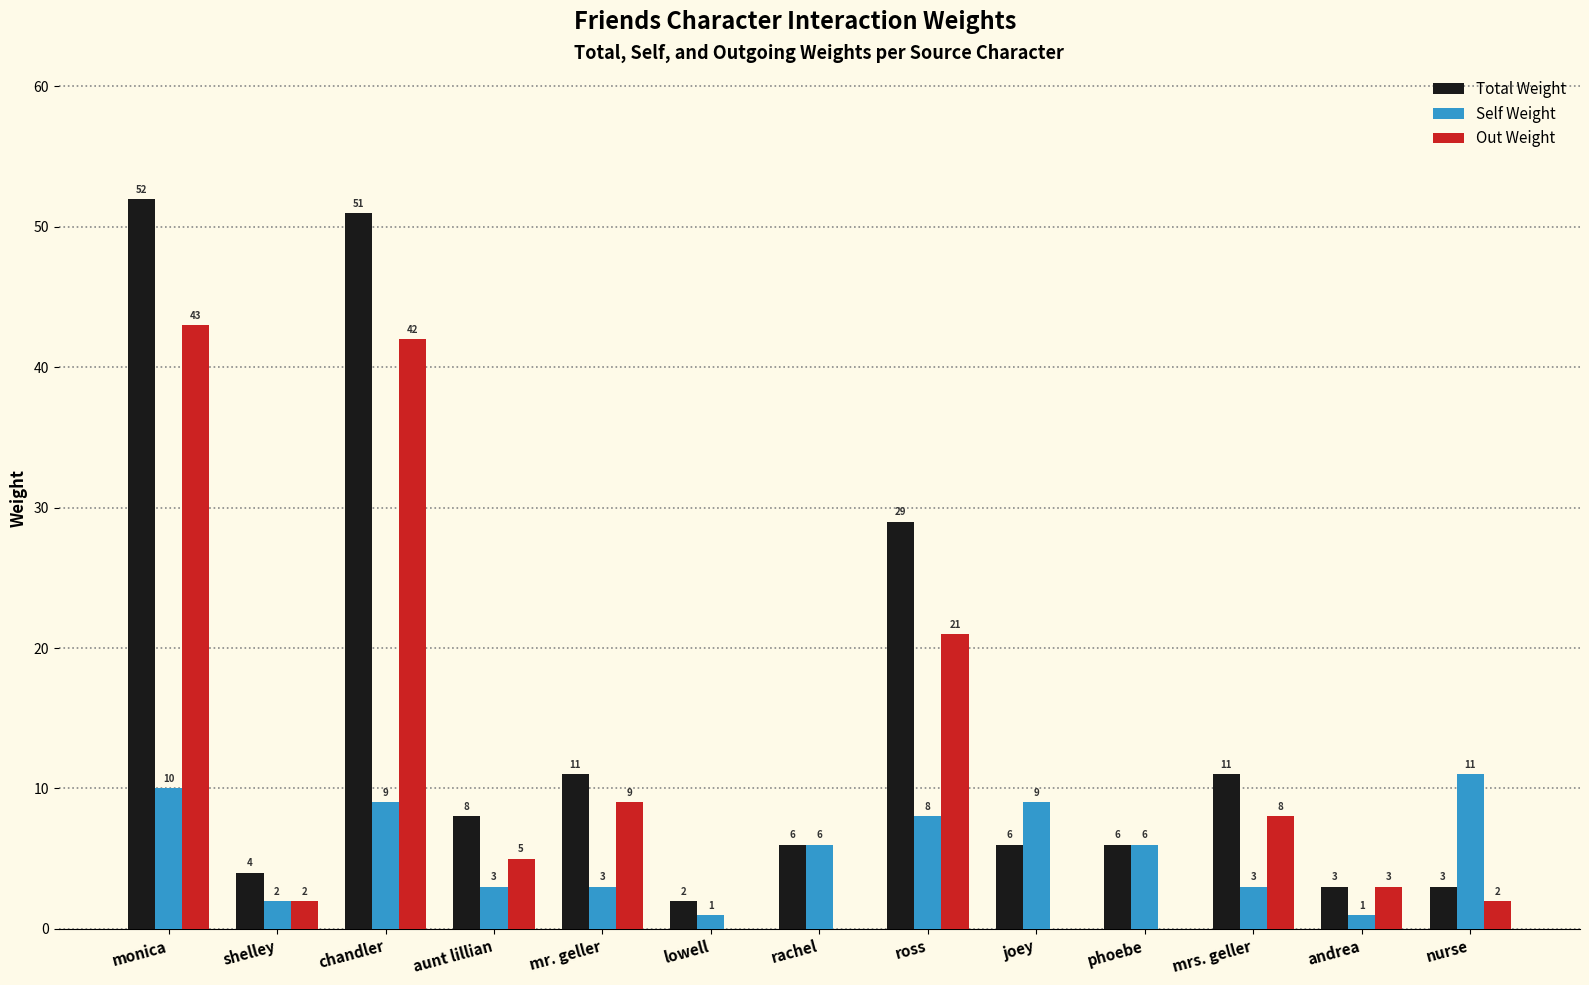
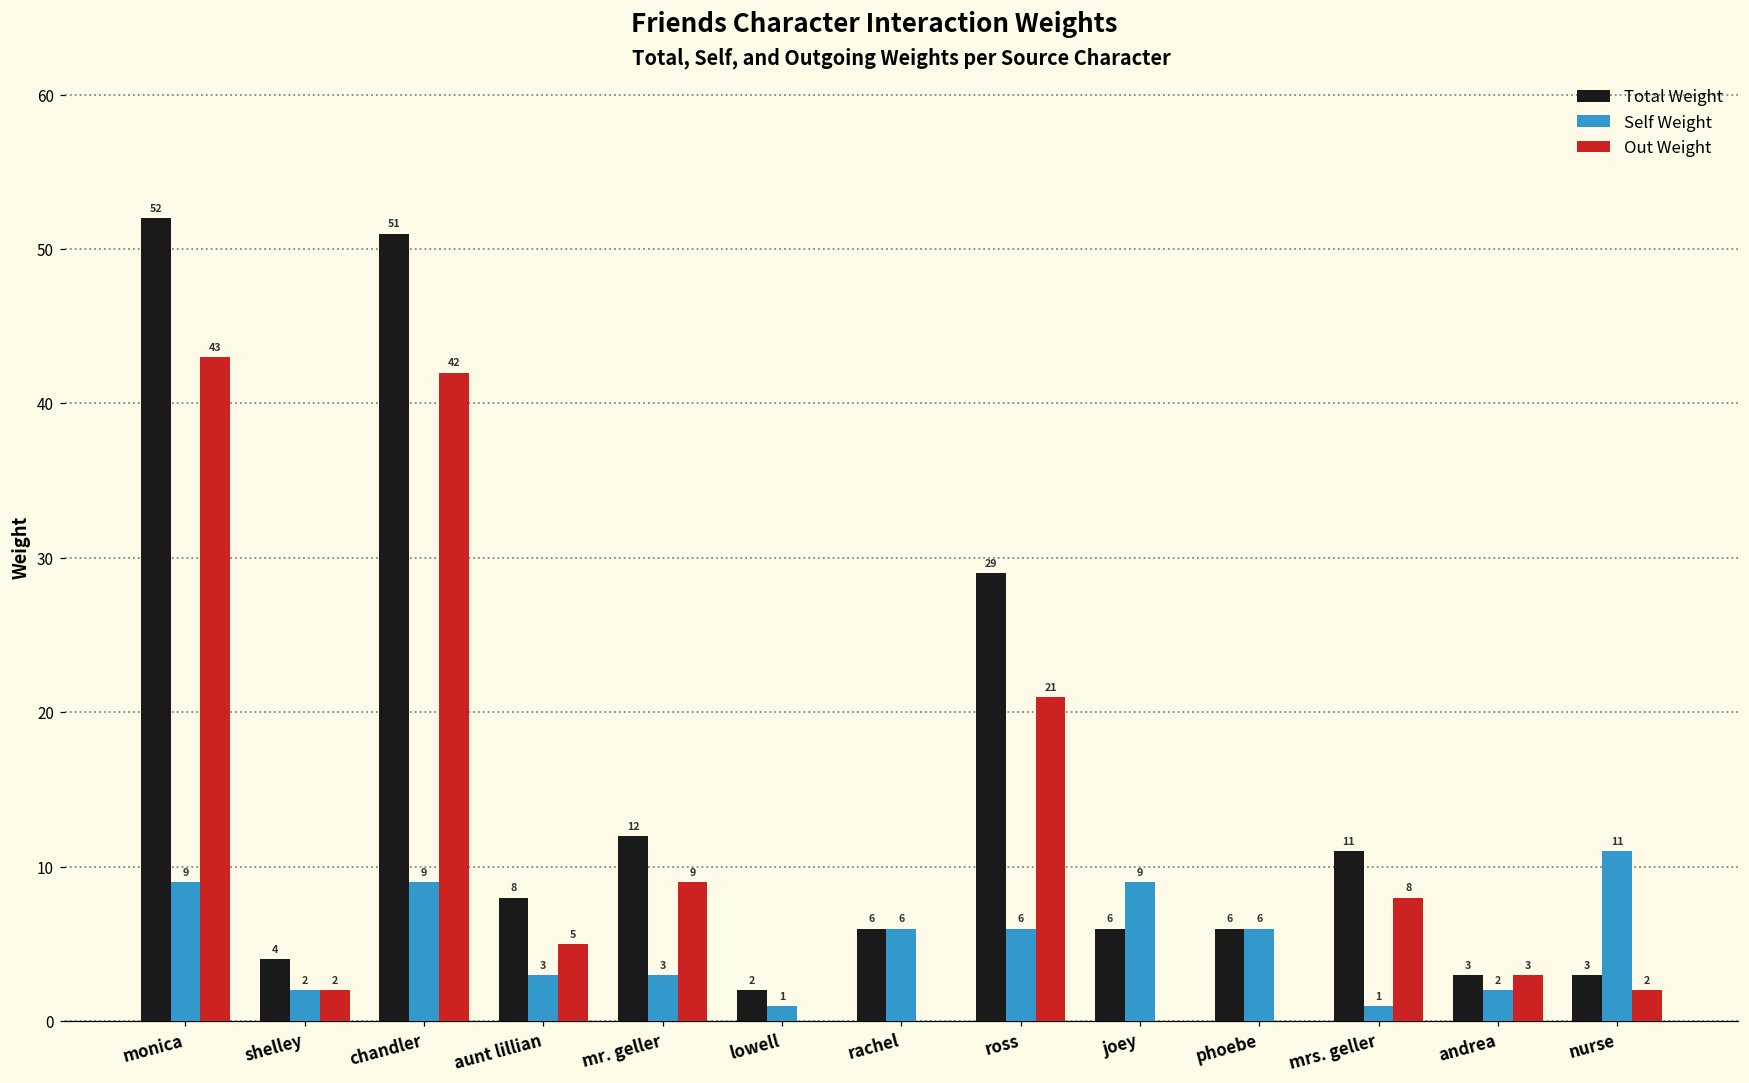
  {
    "Total Weight": {
      "monica": 52,
      "shelley": 4,
      "chandler": 51,
      "aunt lillian": 8,
-     "mr. geller": 11,
+     "mr. geller": 12,
      "lowell": 2,
      "rachel": 6,
      "ross": 29,
      "joey": 6,
      "phoebe": 6,
      "mrs. geller": 11,
      "andrea": 3,
      "nurse": 3
    },
    "Self Weight": {
-     "monica": 10,
+     "monica": 9,
      "shelley": 2,
      "chandler": 9,
      "aunt lillian": 3,
      "mr. geller": 3,
      "lowell": 1,
      "rachel": 6,
-     "ross": 8,
+     "ross": 6,
      "joey": 9,
      "phoebe": 6,
-     "mrs. geller": 3,
-     "andrea": 1,
+     "mrs. geller": 1,
+     "andrea": 2,
      "nurse": 11
    },
    "Out Weight": {
      "monica": 43,
      "shelley": 2,
      "chandler": 42,
      "aunt lillian": 5,
      "mr. geller": 9,
      "ross": 21,
      "mrs. geller": 8,
      "andrea": 3,
      "nurse": 2
    }
  }
